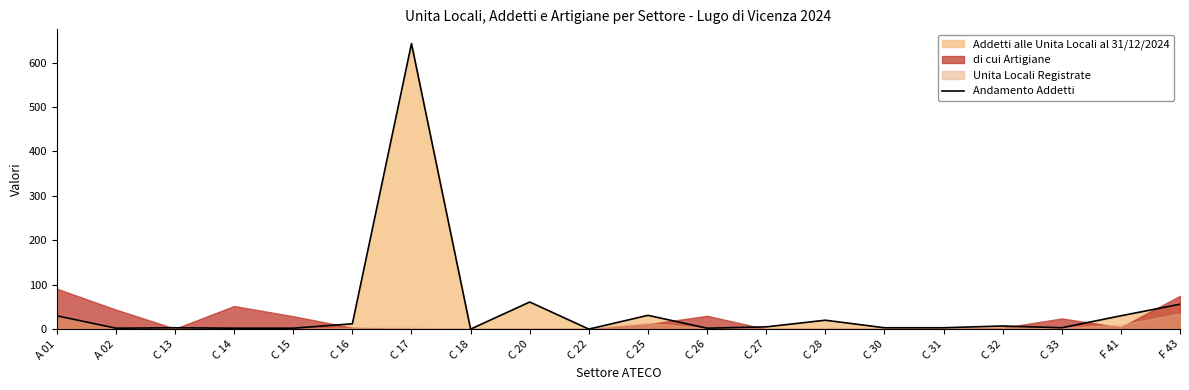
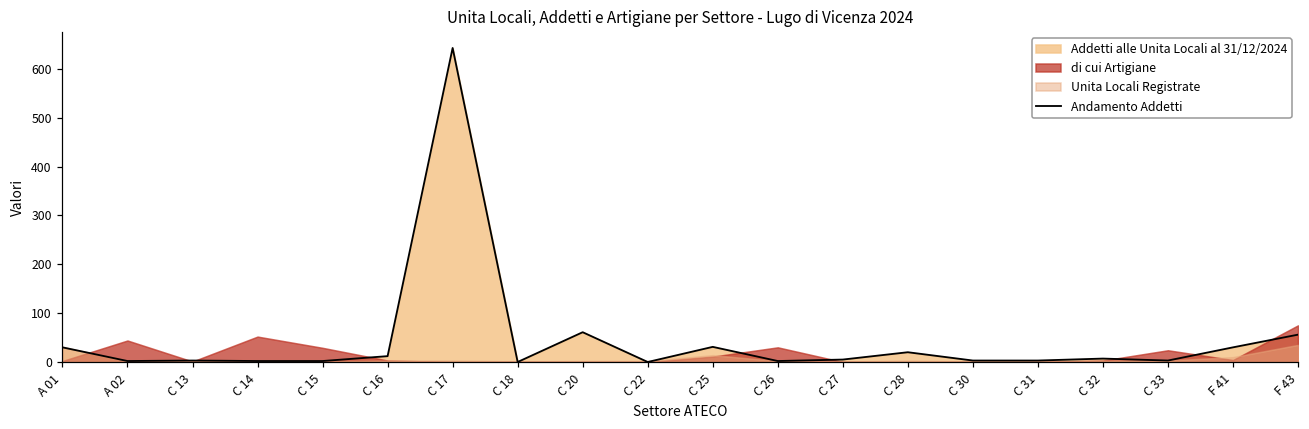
  {
    "di cui Artigiane": {
-     "A 01": 90,
+     "A 01": 0,
      "A 02": 40,
      "C 14": 50,
      "C 15": 30,
      "C 26": 30,
      "C 33": 20,
      "F 43": 80
    }
  }
